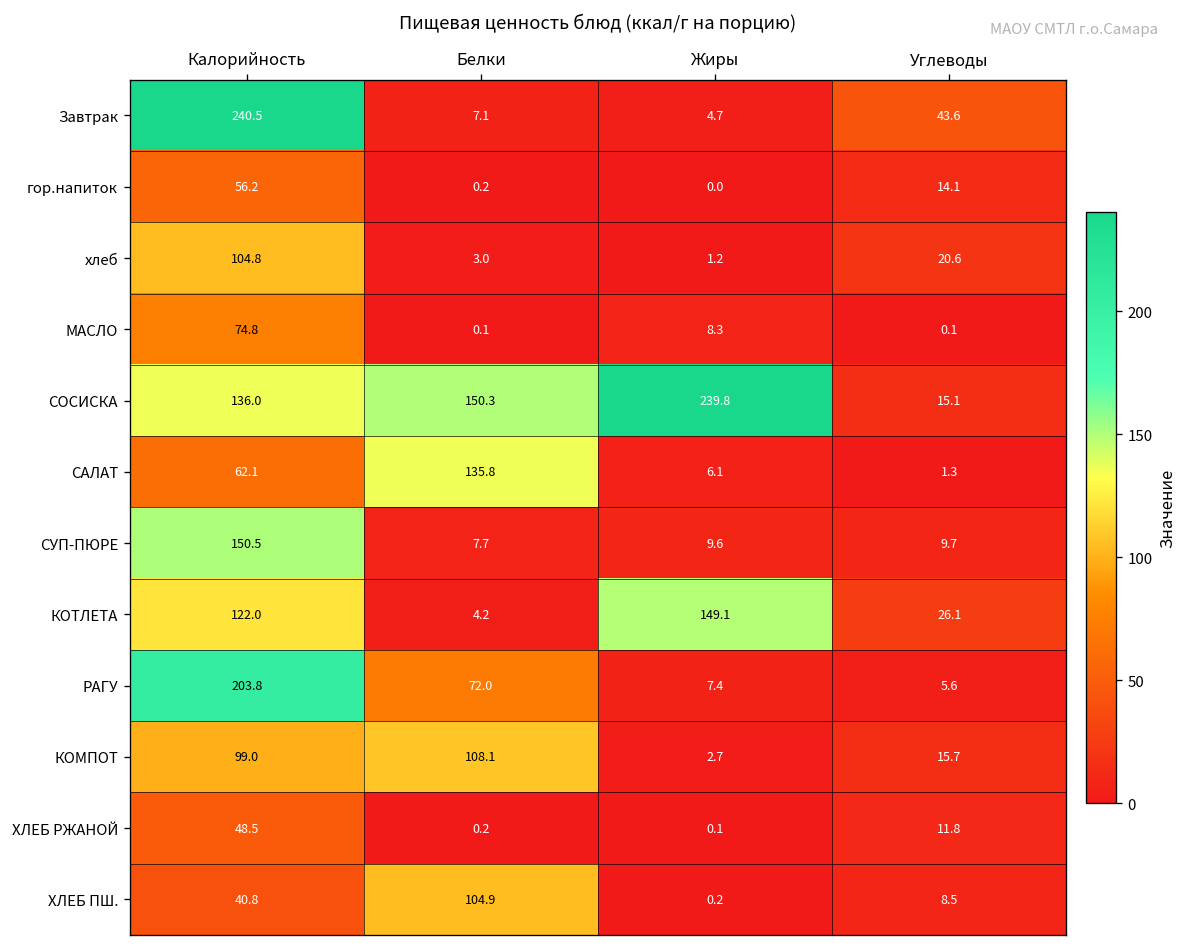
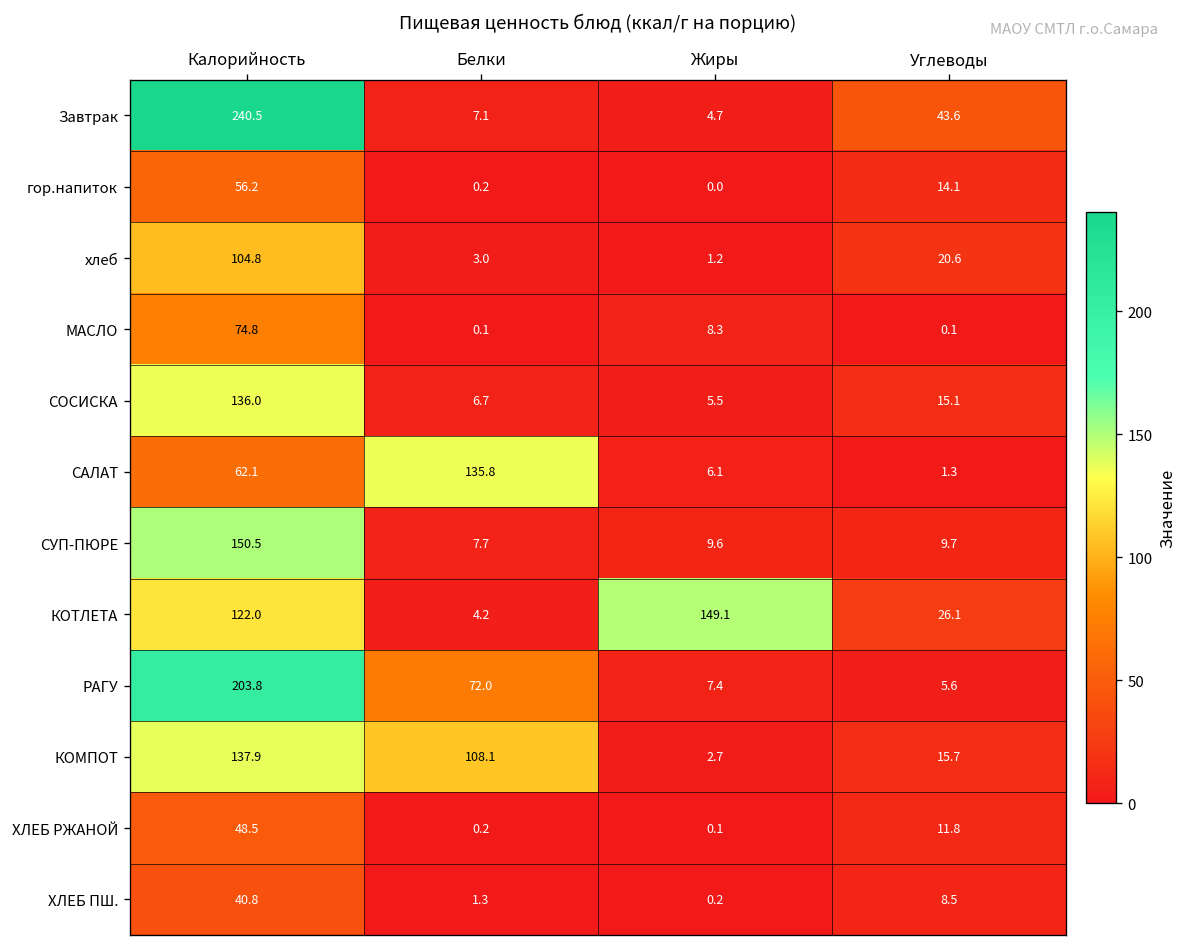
  {
    "Завтрак": {
      "Калорийность": 240.5,
      "Белки": 7.1,
      "Жиры": 4.7,
      "Углеводы": 43.6
    },
    "гор.напиток": {
      "Калорийность": 56.2,
      "Белки": 0.2,
      "Жиры": 0.0,
      "Углеводы": 14.1
    },
    "хлеб": {
      "Калорийность": 104.8,
      "Белки": 3.0,
      "Жиры": 1.2,
      "Углеводы": 20.6
    },
    "МАСЛО": {
      "Калорийность": 74.8,
      "Белки": 0.1,
      "Жиры": 8.3,
      "Углеводы": 0.1
    },
    "СОСИСКА": {
      "Калорийность": 136.0,
-     "Белки": 150.3,
-     "Жиры": 239.8,
+     "Белки": 6.7,
+     "Жиры": 5.5,
      "Углеводы": 15.1
    },
    "САЛАТ": {
      "Калорийность": 62.1,
      "Белки": 135.8,
      "Жиры": 6.1,
      "Углеводы": 1.3
    },
    "СУП-ПЮРЕ": {
      "Калорийность": 150.5,
      "Белки": 7.7,
      "Жиры": 9.6,
      "Углеводы": 9.7
    },
    "КОТЛЕТА": {
      "Калорийность": 122.0,
      "Белки": 4.2,
      "Жиры": 149.1,
      "Углеводы": 26.1
    },
    "РАГУ": {
      "Калорийность": 203.8,
      "Белки": 72.0,
      "Жиры": 7.4,
      "Углеводы": 5.6
    },
    "КОМПОТ": {
-     "Калорийность": 99.0,
+     "Калорийность": 137.9,
      "Белки": 108.1,
      "Жиры": 2.7,
      "Углеводы": 15.7
    },
    "ХЛЕБ РЖАНОЙ": {
      "Калорийность": 48.5,
      "Белки": 0.2,
      "Жиры": 0.1,
      "Углеводы": 11.8
    },
    "ХЛЕБ ПШ.": {
      "Калорийность": 40.8,
-     "Белки": 104.9,
+     "Белки": 1.3,
      "Жиры": 0.2,
      "Углеводы": 8.5
    }
  }
